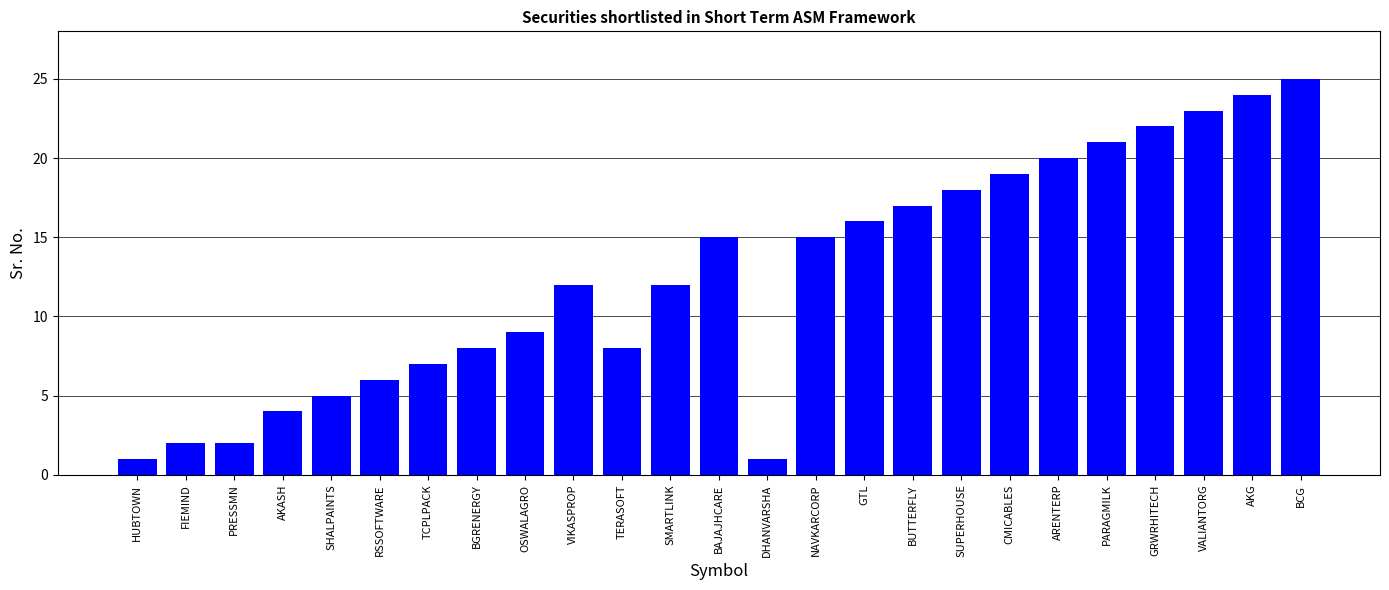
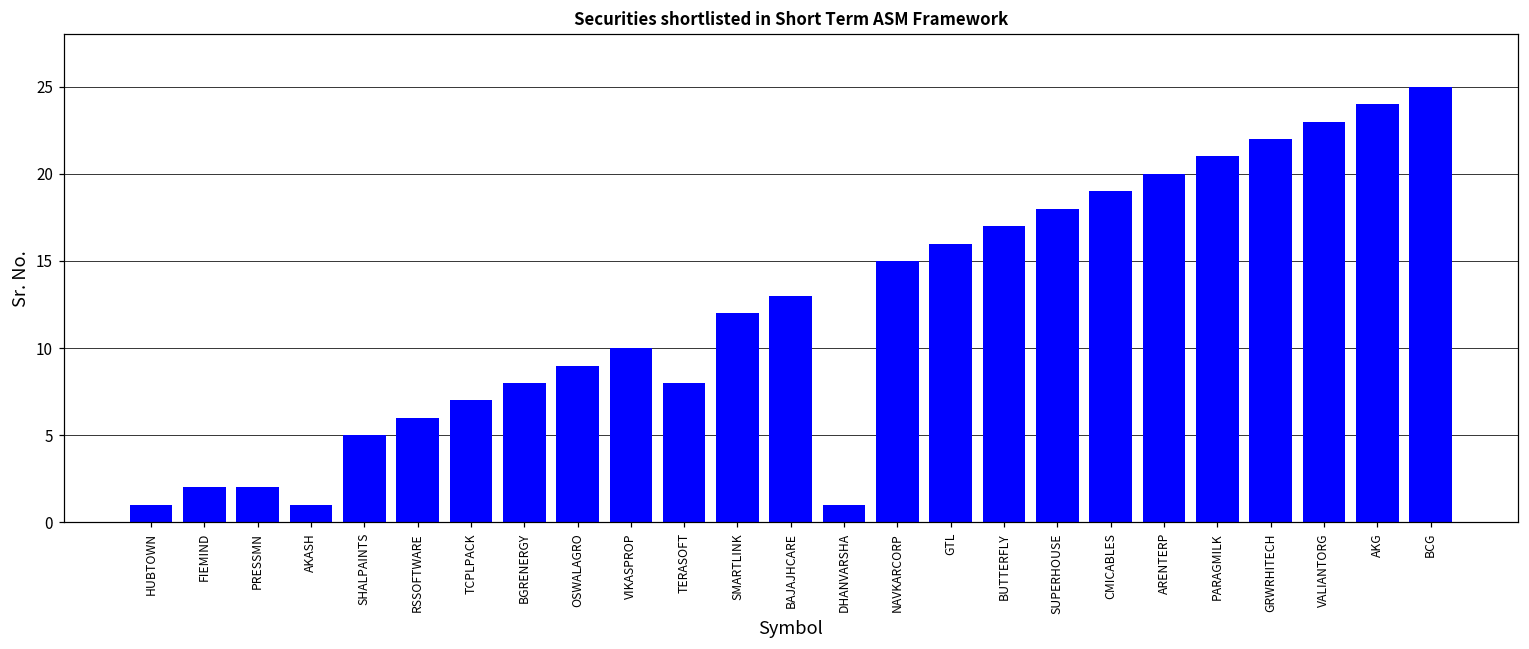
  {
    "HUBTOWN": 1,
    "FIEMIND": 2,
    "PRESSMN": 2,
-   "AKASH": 4,
+   "AKASH": 1,
    "SHALPAINTS": 5,
    "RSSOFTWARE": 6,
    "TCPLPACK": 7,
    "BGRENERGY": 8,
    "OSWALAGRO": 9,
-   "VIKASPROP": 12,
+   "VIKASPROP": 10,
    "TERASOFT": 8,
    "SMARTLINK": 12,
-   "BAJAJHCARE": 15,
+   "BAJAJHCARE": 13,
    "DHANVARSHA": 1,
    "NAVKARCORP": 15,
    "GTL": 16,
    "BUTTERFLY": 17,
    "SUPERHOUSE": 18,
    "CMICABLES": 19,
    "ARENTERP": 20,
    "PARAGMILK": 21,
    "GRWRHITECH": 22,
    "VALIANTORG": 23,
    "AKG": 24,
    "BCG": 25
  }
